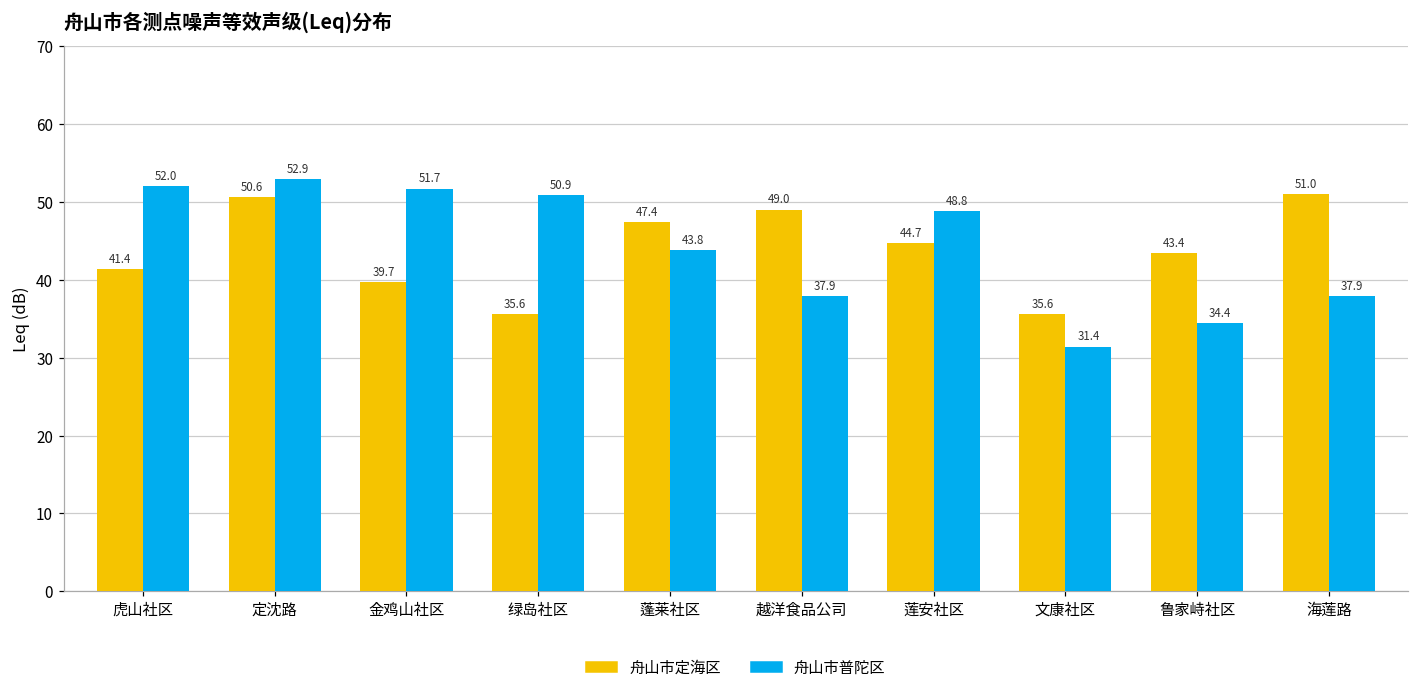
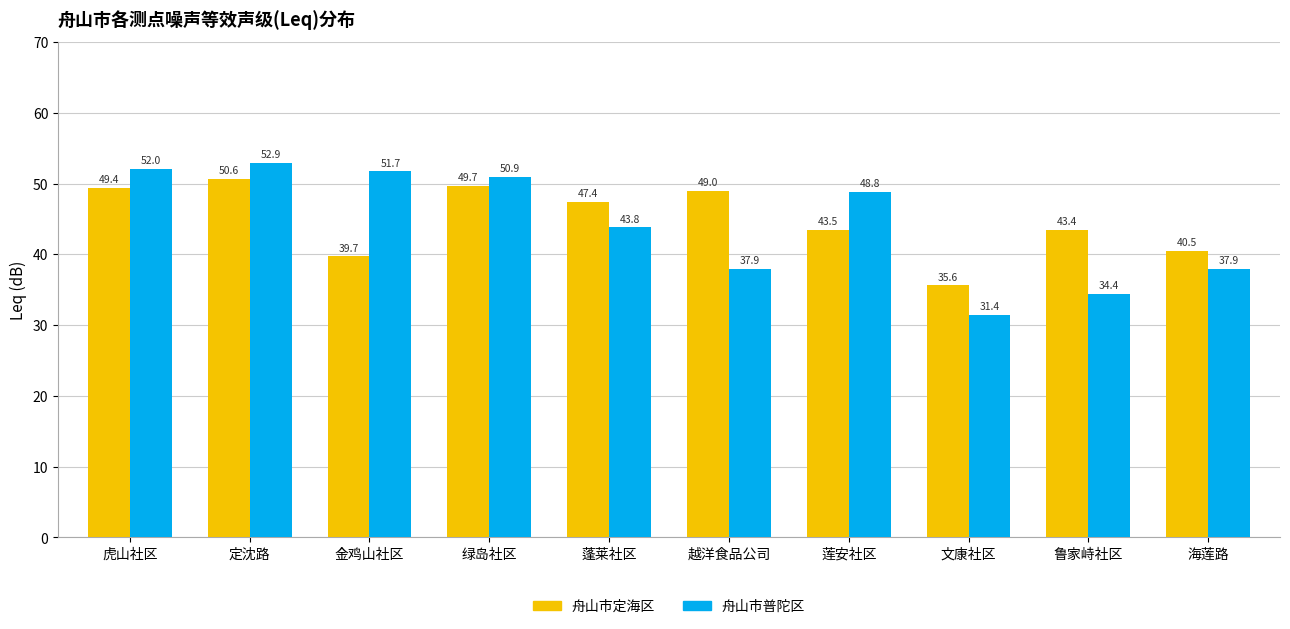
  {
    "舟山市定海区": {
-     "虎山社区": 41.4,
+     "虎山社区": 49.4,
      "定沈路": 50.6,
      "金鸡山社区": 39.7,
-     "绿岛社区": 35.6,
+     "绿岛社区": 49.7,
      "蓬莱社区": 47.4,
      "越洋食品公司": 49.0,
-     "莲安社区": 44.7,
+     "莲安社区": 43.5,
      "文康社区": 35.6,
      "鲁家峙社区": 43.4,
-     "海莲路": 51.0
+     "海莲路": 40.5
    },
    "舟山市普陀区": {
      "虎山社区": 52.0,
      "定沈路": 52.9,
      "金鸡山社区": 51.7,
      "绿岛社区": 50.9,
      "蓬莱社区": 43.8,
      "越洋食品公司": 37.9,
      "莲安社区": 48.8,
      "文康社区": 31.4,
      "鲁家峙社区": 34.4,
      "海莲路": 37.9
    }
  }
